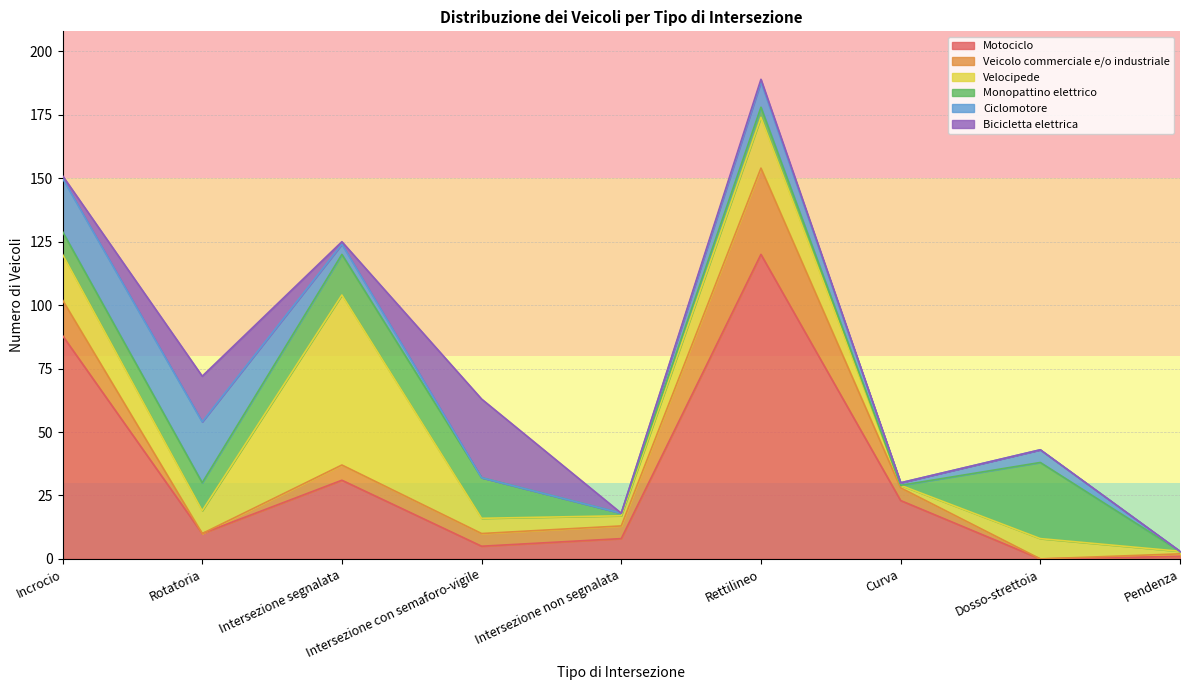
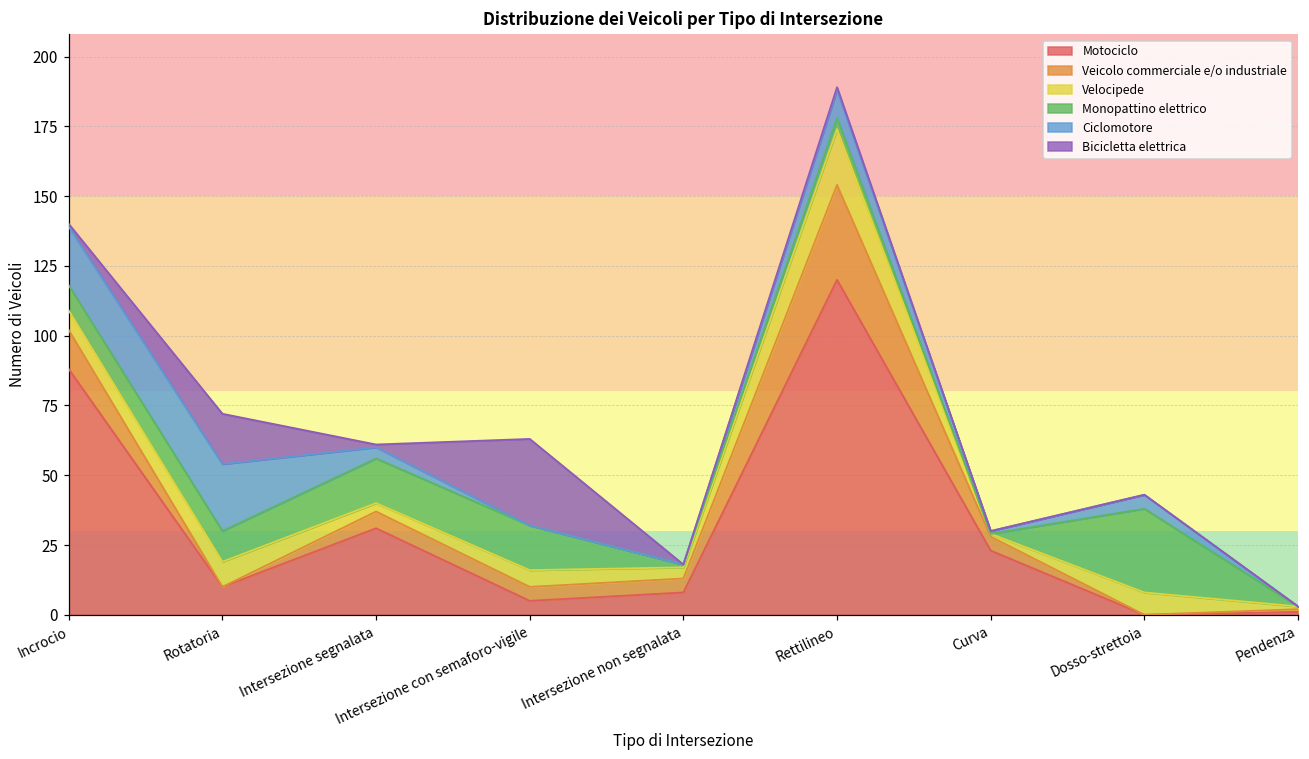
  {
    "Velocipede": {
-     "Incrocio": 18,
+     "Incrocio": 7,
      "Rotatoria": 9,
-     "Intersezione segnalata": 67,
+     "Intersezione segnalata": 3,
      "Intersezione con semaforo-vigile": 6,
      "Intersezione non segnalata": 4,
      "Rettilineo": 20,
      "Dosso-strettoia": 8
    },
    "Monopattino elettrico": {
      "Incrocio": 9,
      "Rotatoria": 11,
      "Intersezione segnalata": 16,
      "Rettilineo": 4,
      "Dosso-strettoia": 30
    },
    "Ciclomotore": {
      "Incrocio": 21,
      "Rotatoria": 24
    },
    "Bicicletta elettrica": {
      "Incrocio": 1,
      "Rotatoria": 18,
      "Intersezione con semaforo-vigile": 31
    }
  }
